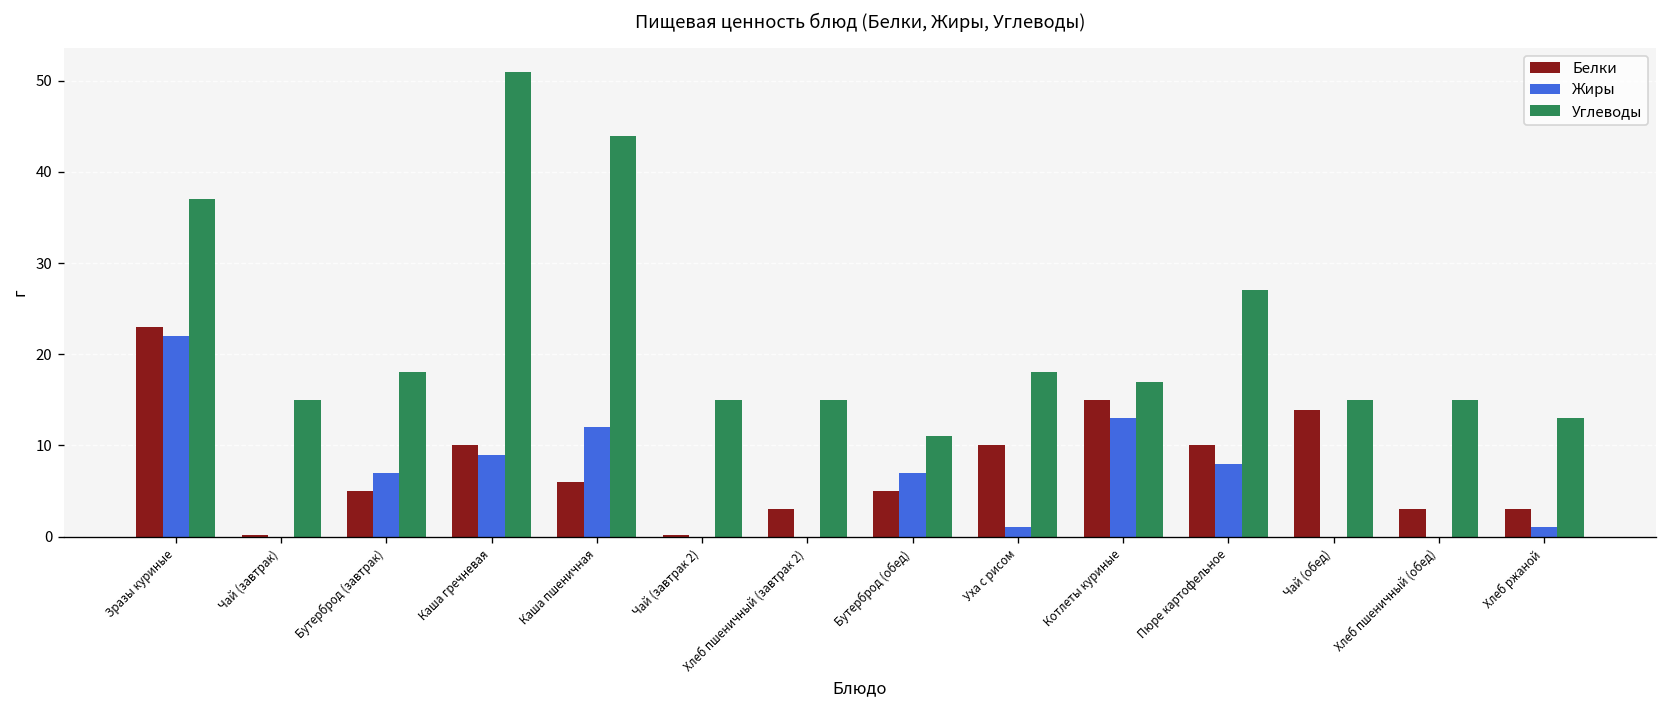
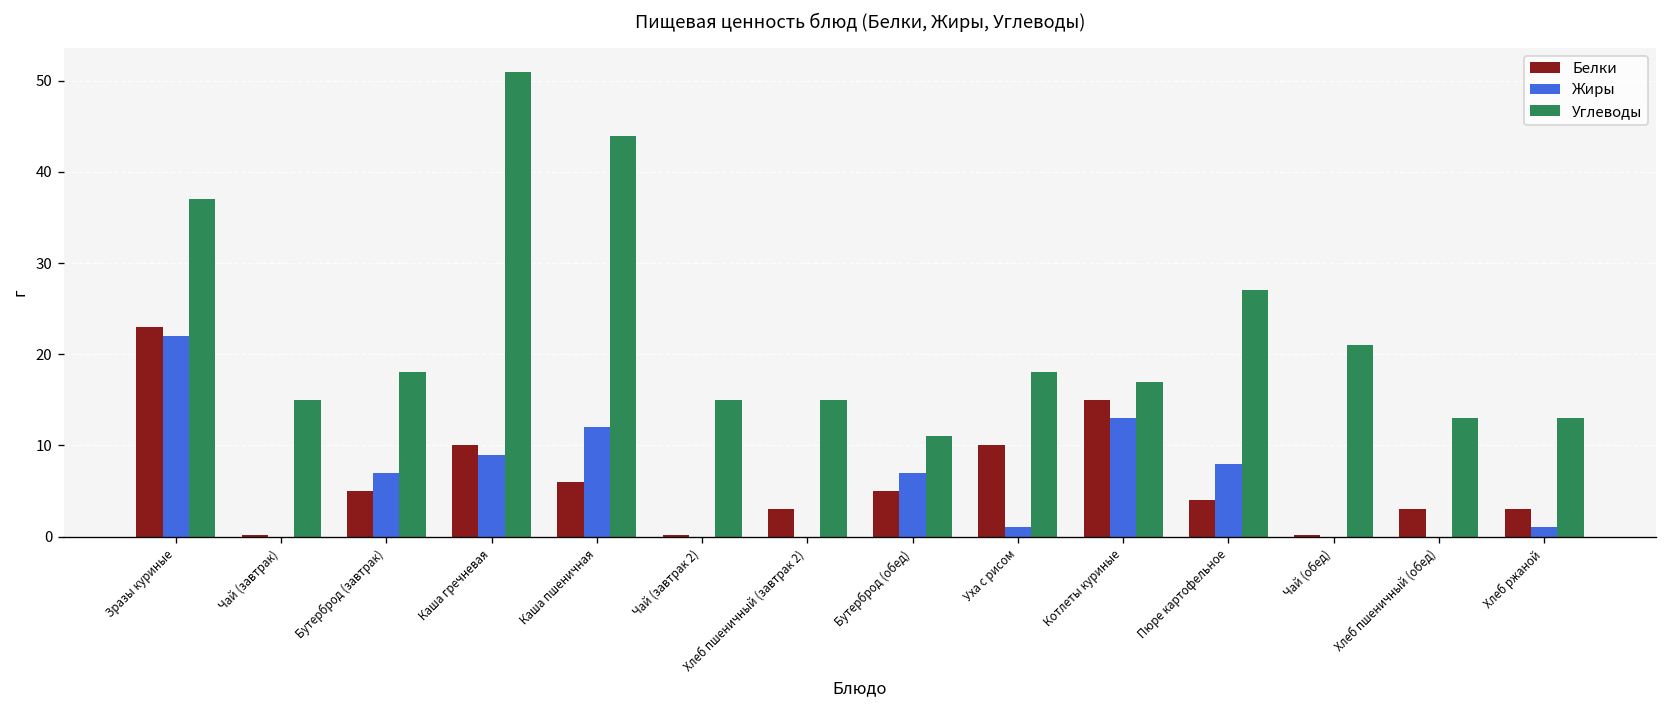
  {
    "Белки": {
      "Зразы куриные": 23,
      "Бутерброд (завтрак)": 5,
      "Каша гречневая": 10,
      "Каша пшеничная": 6,
      "Хлеб пшеничный (завтрак 2)": 3,
      "Бутерброд (обед)": 5,
      "Уха с рисом": 10,
      "Котлеты куриные": 15,
-     "Пюре картофельное": 10,
-     "Чай (обед)": 14,
+     "Пюре картофельное": 4,
+     "Чай (обед)": 0,
      "Хлеб пшеничный (обед)": 3,
      "Хлеб ржаной": 3
    },
    "Жиры": {
      "Зразы куриные": 22,
      "Чай (завтрак)": 0,
      "Бутерброд (завтрак)": 7,
      "Каша гречневая": 9,
      "Каша пшеничная": 12,
      "Чай (завтрак 2)": 0,
      "Хлеб пшеничный (завтрак 2)": 0,
      "Бутерброд (обед)": 7,
      "Уха с рисом": 1,
      "Котлеты куриные": 13,
      "Пюре картофельное": 8,
      "Чай (обед)": 0,
      "Хлеб пшеничный (обед)": 0,
      "Хлеб ржаной": 1
    },
    "Углеводы": {
      "Зразы куриные": 37,
      "Чай (завтрак)": 15,
      "Бутерброд (завтрак)": 18,
      "Каша гречневая": 51,
      "Каша пшеничная": 44,
      "Чай (завтрак 2)": 15,
      "Хлеб пшеничный (завтрак 2)": 15,
      "Бутерброд (обед)": 11,
      "Уха с рисом": 18,
      "Котлеты куриные": 17,
      "Пюре картофельное": 27,
-     "Чай (обед)": 15,
-     "Хлеб пшеничный (обед)": 15,
+     "Чай (обед)": 21,
+     "Хлеб пшеничный (обед)": 13,
      "Хлеб ржаной": 13
    }
  }
